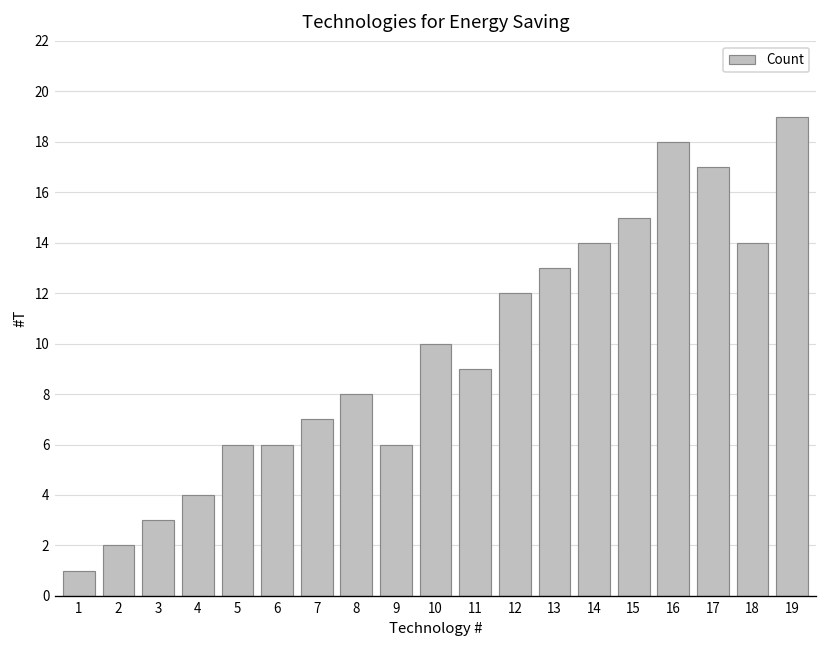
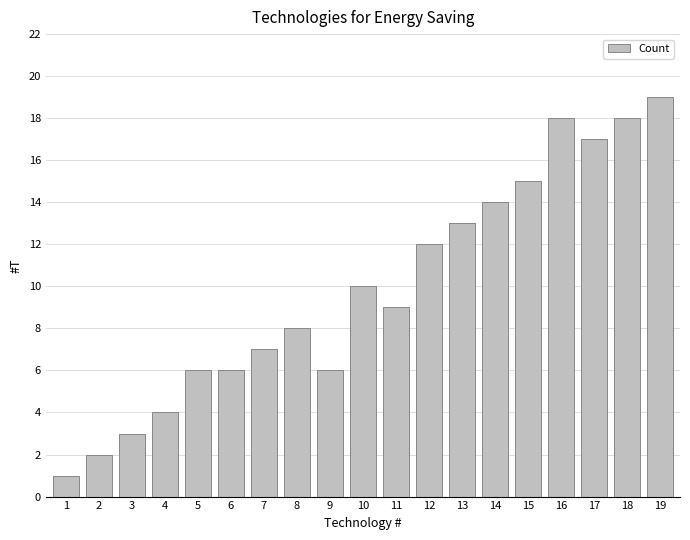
  {
    "1": 1,
    "2": 2,
    "3": 3,
    "4": 4,
    "5": 6,
    "6": 6,
    "7": 7,
    "8": 8,
    "9": 6,
    "10": 10,
    "11": 9,
    "12": 12,
    "13": 13,
    "14": 14,
    "15": 15,
    "16": 18,
    "17": 17,
-   "18": 14,
+   "18": 18,
    "19": 19
  }
